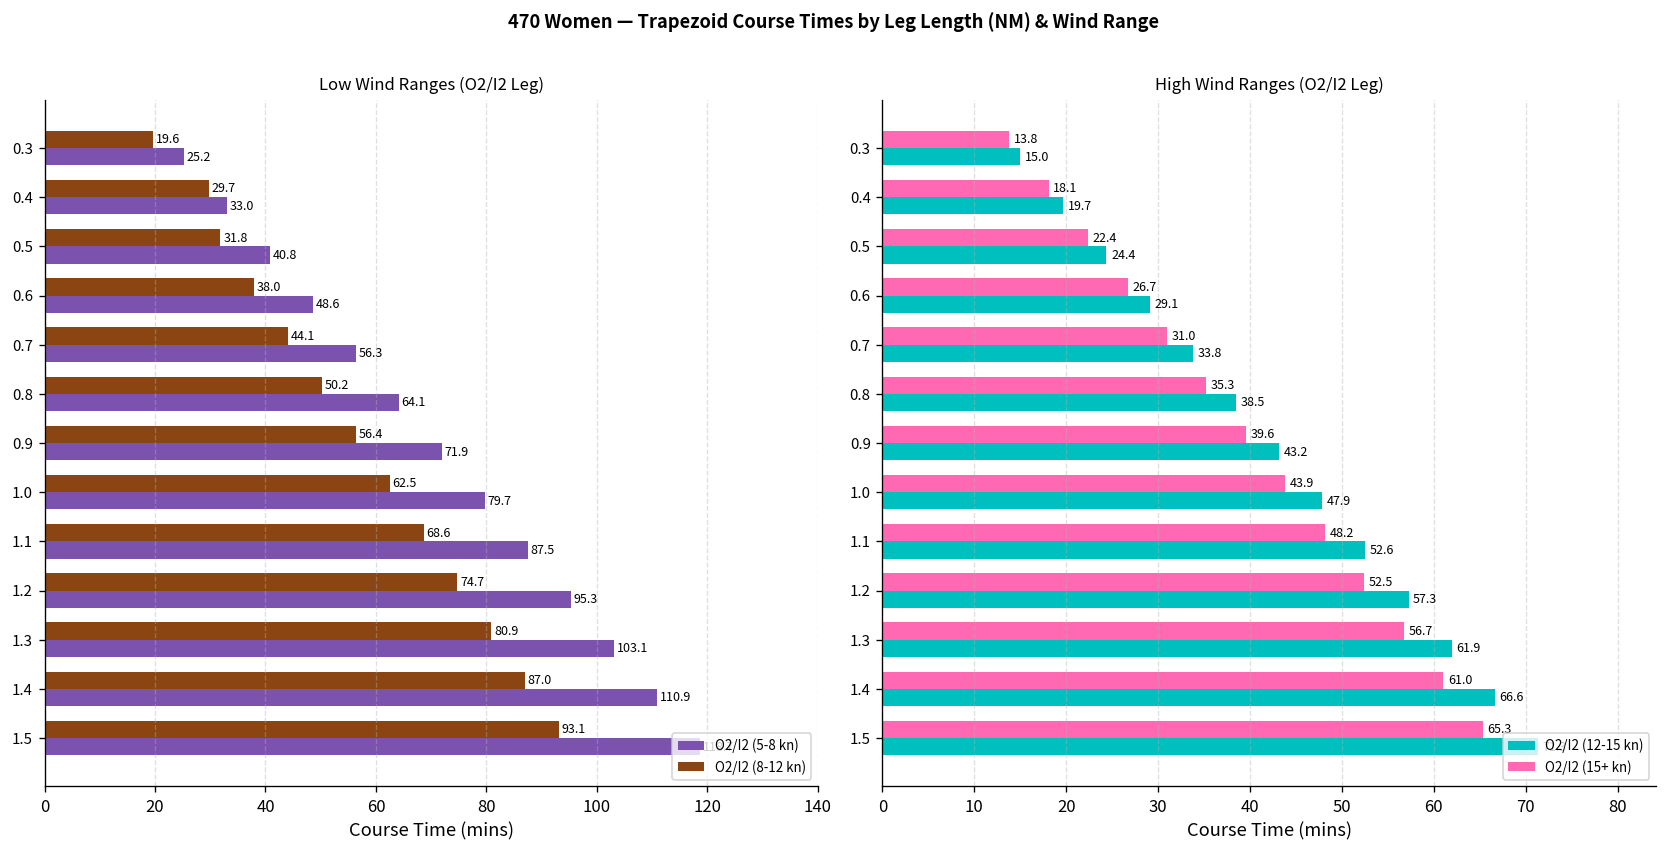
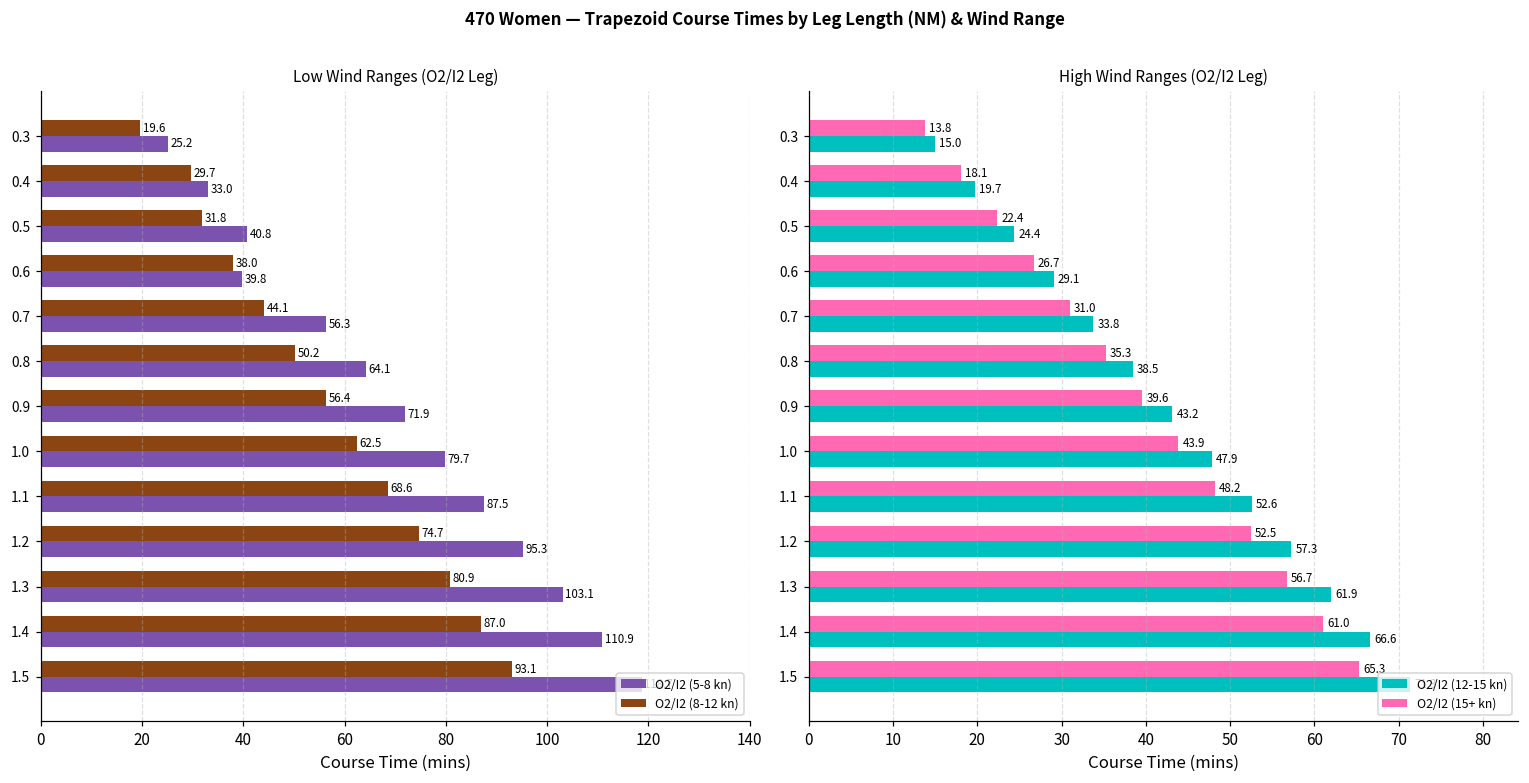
  {
    "Low Wind Ranges (O2/I2 Leg)": {
      "O2/I2 (5-8 kn)": {
        "0.3": 25.2,
        "0.4": 33.0,
        "0.5": 40.8,
-       "0.6": 48.6,
+       "0.6": 39.8,
        "0.7": 56.3,
        "0.8": 64.1,
        "0.9": 71.9,
        "1.0": 79.7,
        "1.1": 87.5,
        "1.2": 95.3,
        "1.3": 103.1,
        "1.4": 110.9
      },
      "O2/I2 (8-12 kn)": {
        "0.3": 19.6,
        "0.4": 29.7,
        "0.5": 31.8,
        "0.6": 38.0,
        "0.7": 44.1,
        "0.8": 50.2,
        "0.9": 56.4,
        "1.0": 62.5,
        "1.1": 68.6,
        "1.2": 74.7,
        "1.3": 80.9,
        "1.4": 87.0,
        "1.5": 93.1
      }
    },
    "High Wind Ranges (O2/I2 Leg)": {
      "O2/I2 (12-15 kn)": {
        "0.3": 15.0,
        "0.4": 19.7,
        "0.5": 24.4,
        "0.6": 29.1,
        "0.7": 33.8,
        "0.8": 38.5,
        "0.9": 43.2,
        "1.0": 47.9,
        "1.1": 52.6,
        "1.2": 57.3,
        "1.3": 61.9,
        "1.4": 66.6
      },
      "O2/I2 (15+ kn)": {
        "0.3": 13.8,
        "0.4": 18.1,
        "0.5": 22.4,
        "0.6": 26.7,
        "0.7": 31.0,
        "0.8": 35.3,
        "0.9": 39.6,
        "1.0": 43.9,
        "1.1": 48.2,
        "1.2": 52.5,
        "1.3": 56.7,
        "1.4": 61.0
      }
    }
  }
